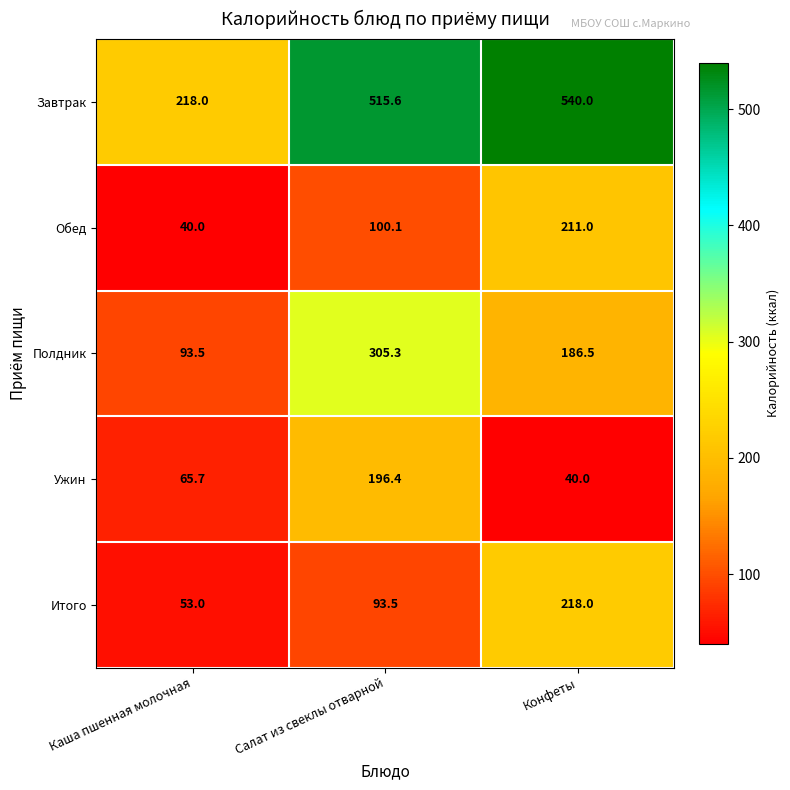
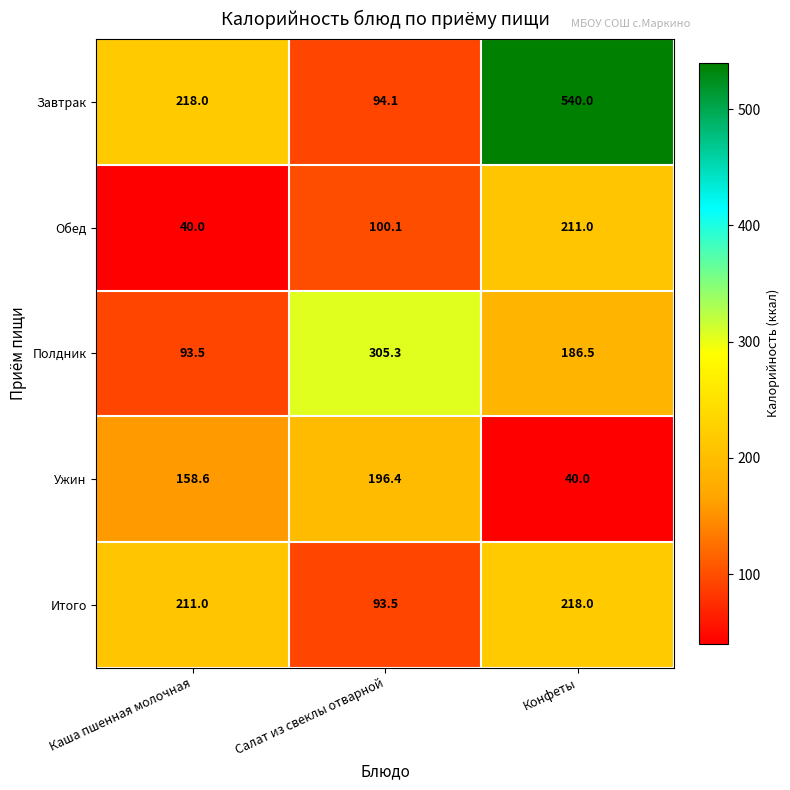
  {
    "Завтрак": {
      "Каша пшенная молочная": 218.0,
-     "Салат из свеклы отварной": 515.6,
+     "Салат из свеклы отварной": 94.1,
      "Конфеты": 540.0
    },
    "Обед": {
      "Каша пшенная молочная": 40.0,
      "Салат из свеклы отварной": 100.1,
      "Конфеты": 211.0
    },
    "Полдник": {
      "Каша пшенная молочная": 93.5,
      "Салат из свеклы отварной": 305.3,
      "Конфеты": 186.5
    },
    "Ужин": {
-     "Каша пшенная молочная": 65.7,
+     "Каша пшенная молочная": 158.6,
      "Салат из свеклы отварной": 196.4,
      "Конфеты": 40.0
    },
    "Итого": {
-     "Каша пшенная молочная": 53.0,
+     "Каша пшенная молочная": 211.0,
      "Салат из свеклы отварной": 93.5,
      "Конфеты": 218.0
    }
  }
